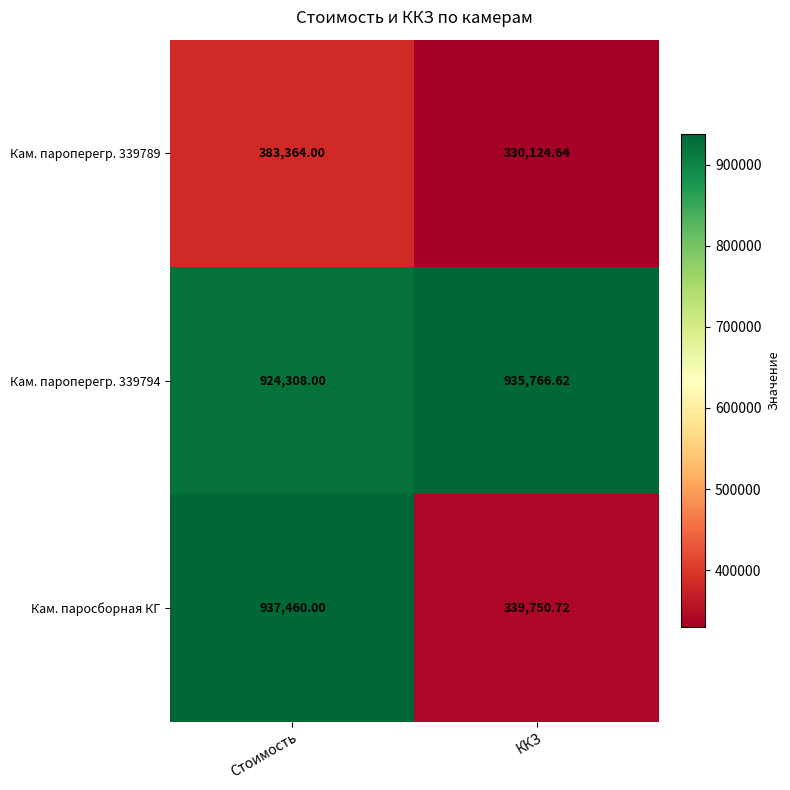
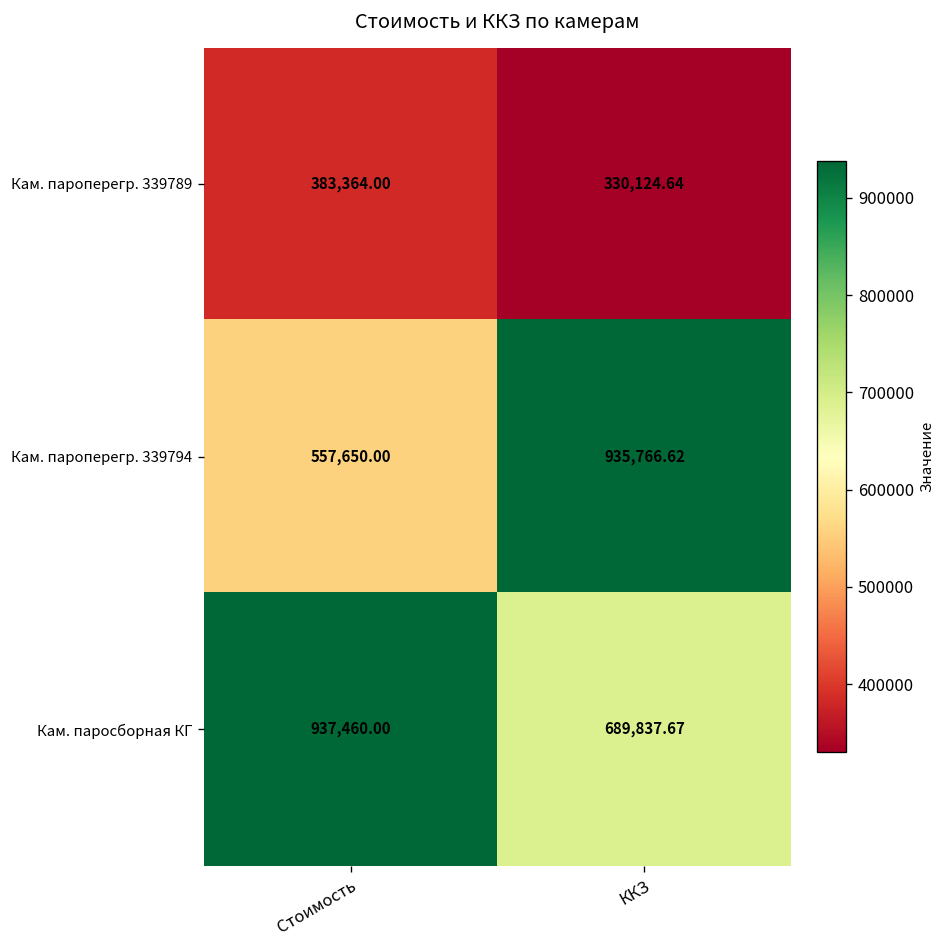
  {
    "Кам. пароперегр. 339789": {
      "Стоимость": "383,364.00",
      "ККЗ": "330,124.64"
    },
    "Кам. пароперегр. 339794": {
-     "Стоимость": "924,308.00",
+     "Стоимость": "557,650.00",
      "ККЗ": "935,766.62"
    },
    "Кам. паросборная КГ": {
      "Стоимость": "937,460.00",
-     "ККЗ": "339,750.72"
+     "ККЗ": "689,837.67"
    }
  }
